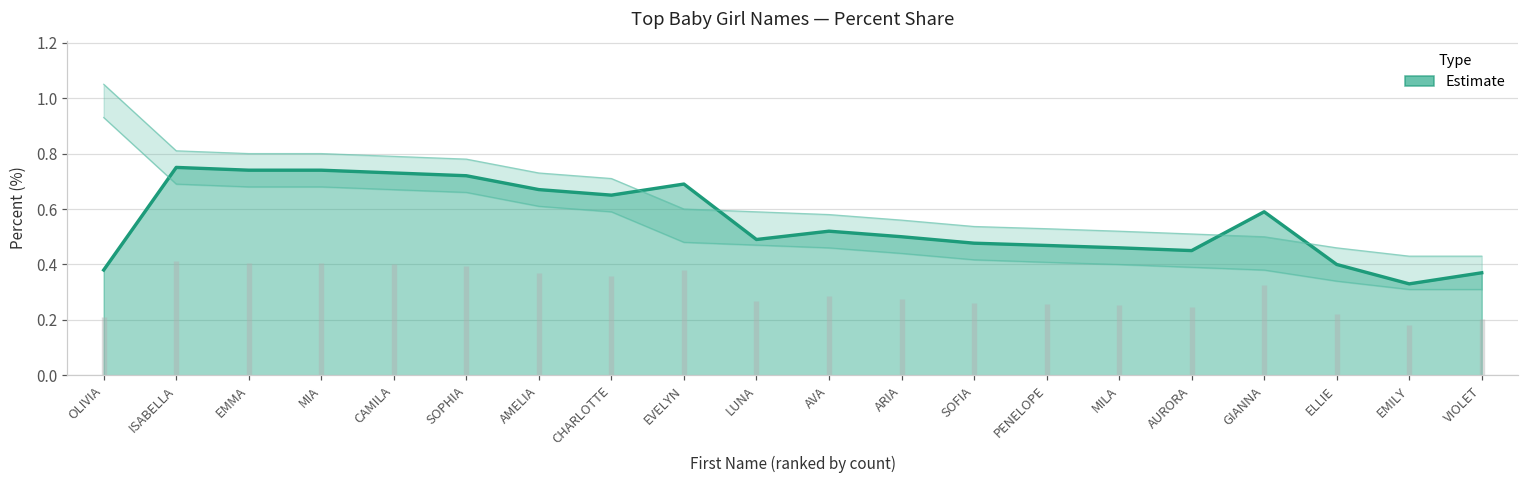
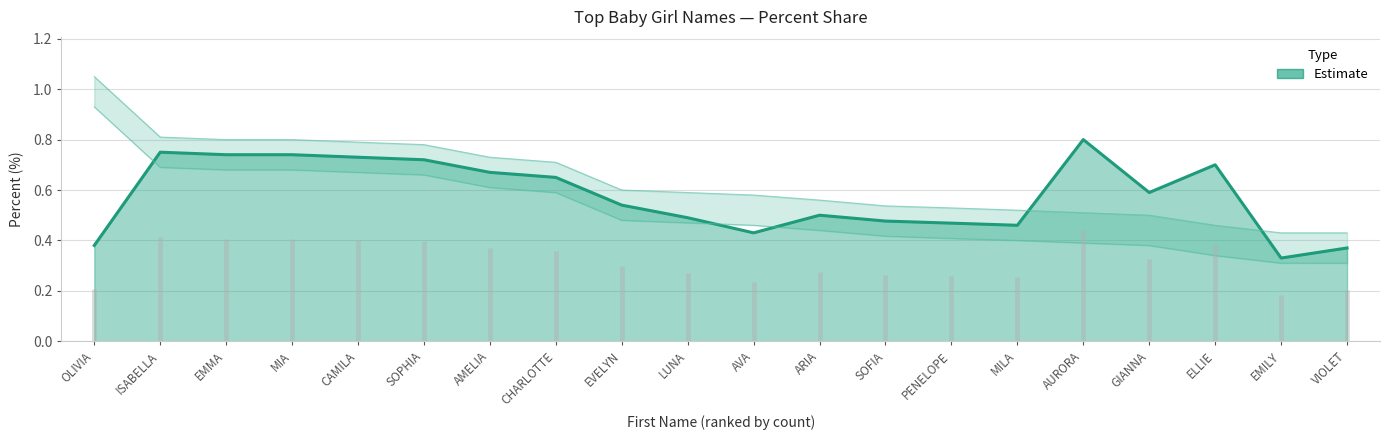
  {
    "Estimate": {
      "OLIVIA": 0.38,
      "ISABELLA": 0.75,
      "EMMA": 0.74,
      "MIA": 0.74,
      "CAMILA": 0.73,
      "SOPHIA": 0.72,
      "AMELIA": 0.67,
      "CHARLOTTE": 0.65,
-     "EVELYN": 0.69,
+     "EVELYN": 0.54,
      "LUNA": 0.49,
-     "AVA": 0.52,
+     "AVA": 0.43,
      "ARIA": 0.50,
      "SOFIA": 0.48,
      "PENELOPE": 0.47,
      "MILA": 0.46,
-     "AURORA": 0.45,
+     "AURORA": 0.80,
      "GIANNA": 0.59,
-     "ELLIE": 0.4,
+     "ELLIE": 0.7,
      "EMILY": 0.33,
      "VIOLET": 0.37
    }
  }
